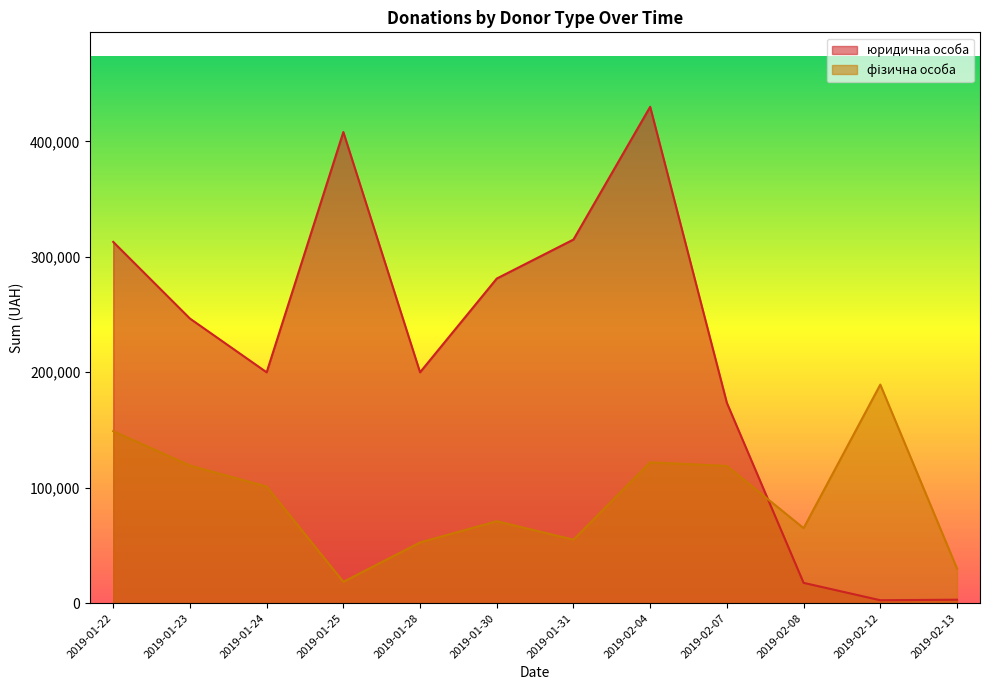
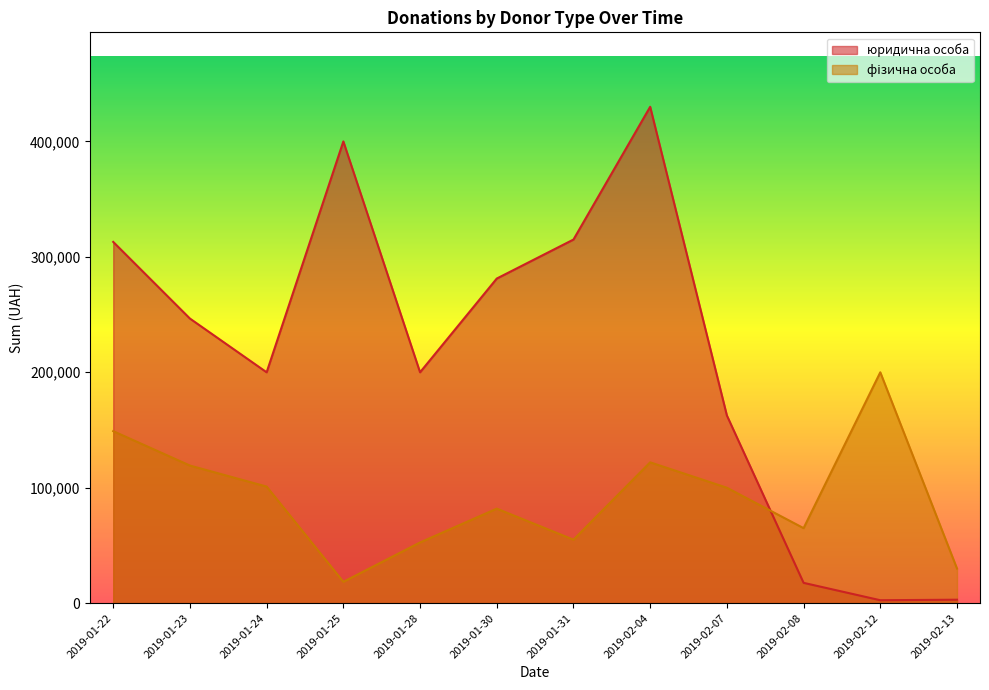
  {
    "юридична особа": {
      "2019-01-22": "313,000",
      "2019-01-23": "247,000",
      "2019-01-24": "200,000",
-     "2019-01-25": "408,000",
+     "2019-01-25": "400,000",
      "2019-01-28": "200,000",
      "2019-01-30": "281,000",
      "2019-01-31": "315,000",
      "2019-02-04": "430,000",
-     "2019-02-07": "174,000",
+     "2019-02-07": "163,000",
      "2019-02-08": "18,000",
      "2019-02-12": "3,000",
      "2019-02-13": "3,000"
    },
    "фізична особа": {
      "2019-01-22": "149,000",
      "2019-01-23": "119,000",
      "2019-01-24": "101,000",
      "2019-01-25": "19,000",
      "2019-01-28": "53,000",
-     "2019-01-30": "71,000",
+     "2019-01-30": "82,000",
      "2019-01-31": "55,000",
      "2019-02-04": "122,000",
-     "2019-02-07": "119,000",
+     "2019-02-07": "100,000",
      "2019-02-08": "65,000",
-     "2019-02-12": "189,000",
+     "2019-02-12": "200,000",
      "2019-02-13": "30,000"
    }
  }
